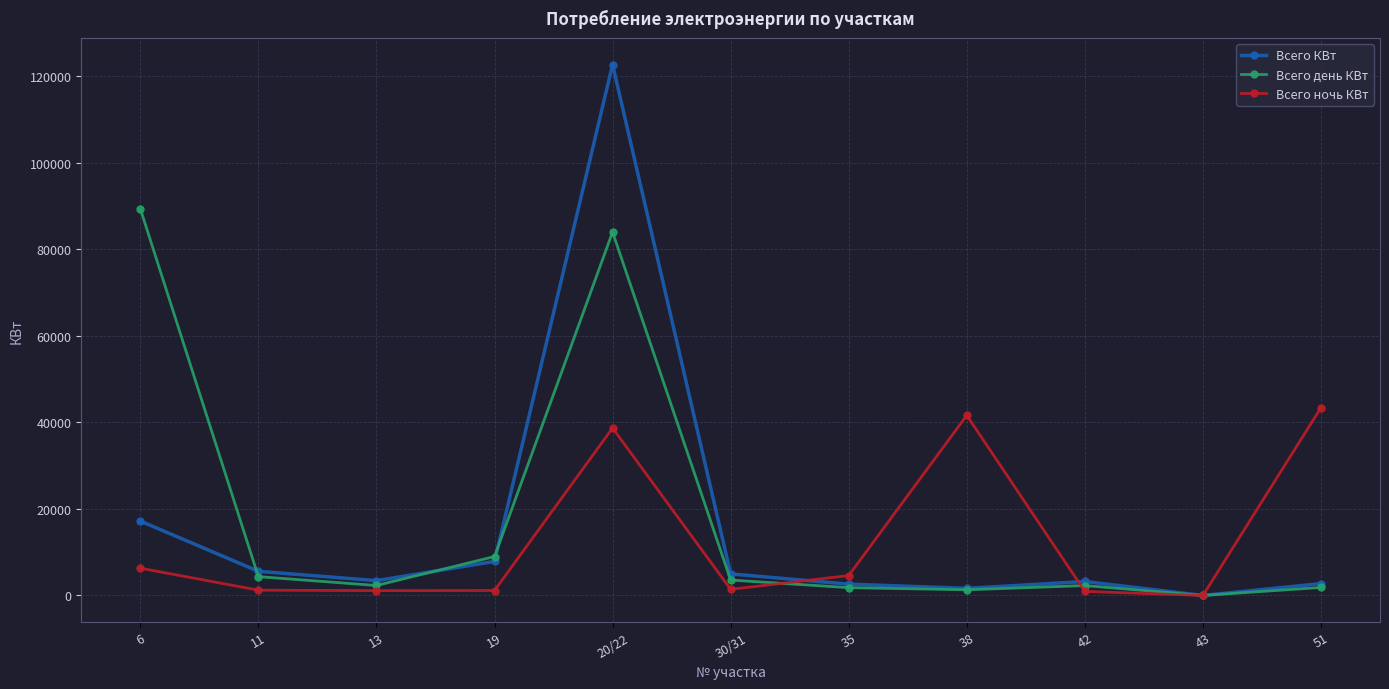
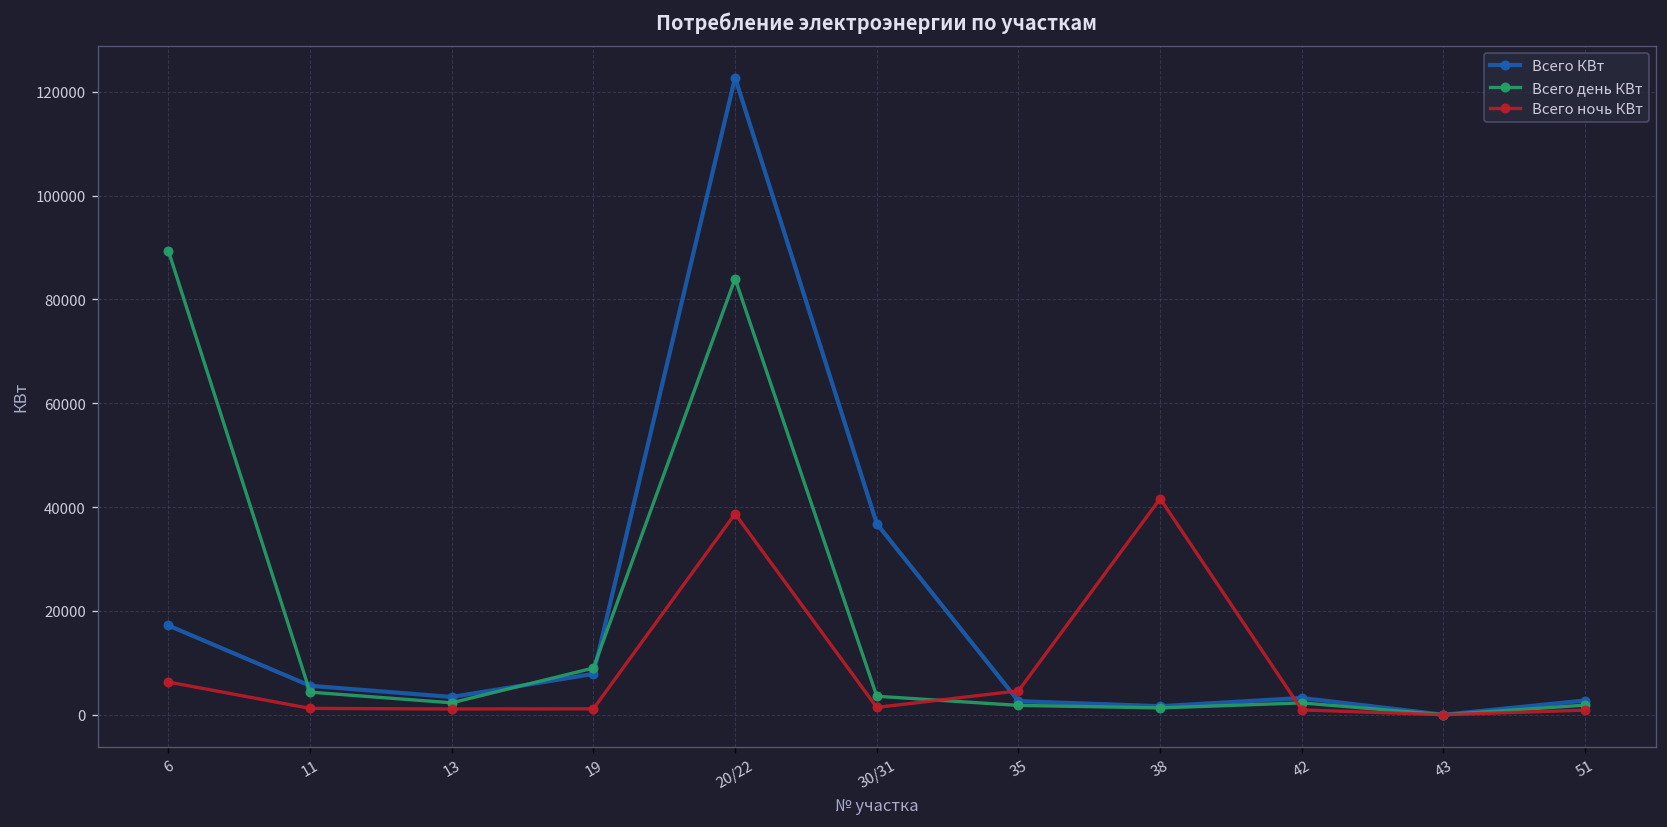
  {
    "Всего КВт": {
      "6": 17000,
      "11": 6000,
      "13": 3000,
      "19": 8000,
      "20/22": 123000,
-     "30/31": 5000,
+     "30/31": 37000,
      "35": 3000,
      "42": 3000,
      "51": 3000
    },
    "Всего день КВт": {
      "6": 89000,
      "11": 4000,
      "13": 2000,
      "19": 9000,
      "20/22": 84000,
      "30/31": 4000,
      "35": 2000,
      "42": 2000,
      "51": 2000
    },
    "Всего ночь КВт": {
      "6": 6000,
      "11": 1000,
      "13": 1000,
      "19": 1000,
      "20/22": 39000,
      "30/31": 1000,
      "35": 5000,
      "38": 42000,
      "42": 1000,
-     "51": 43000
+     "51": 1000
    }
  }
